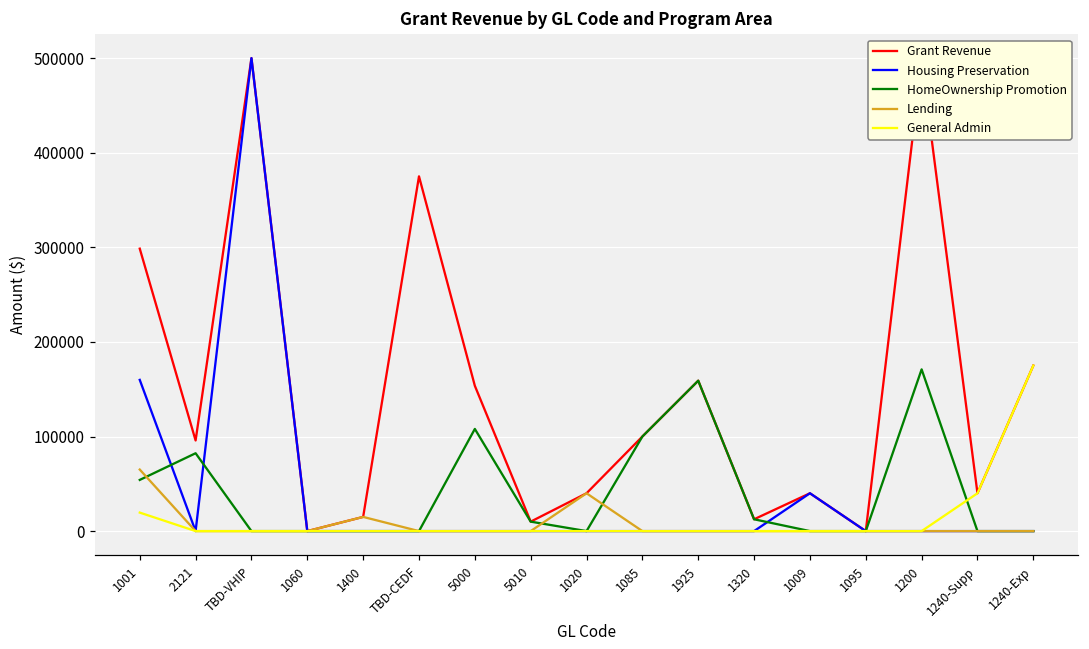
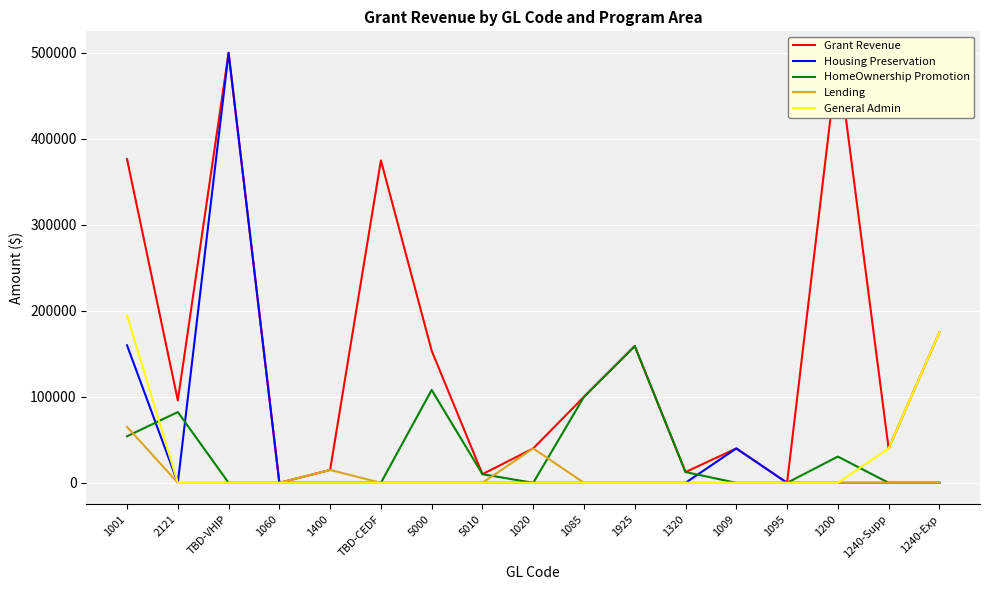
  {
    "Grant Revenue": {
-     "1001": 300000,
+     "1001": 380000,
      "2121": 100000,
      "TBD-CEDF": 380000,
      "5000": 150000
    },
    "Housing Preservation": {
      "1001": 160000
    },
    "HomeOwnership Promotion": {
      "1001": 50000,
      "2121": 80000,
      "5000": 110000,
-     "1200": 170000
+     "1200": 30000
    },
    "Lending": {
      "1001": 70000
    },
    "General Admin": {
-     "1001": 20000
+     "1001": 190000
    }
  }
